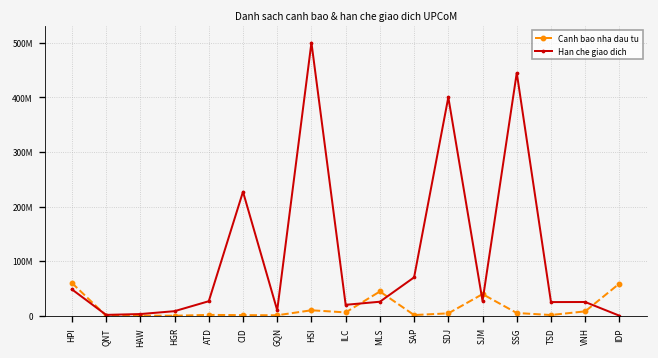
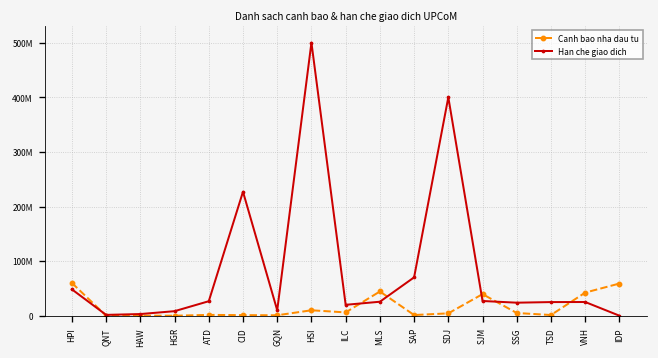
  {
    "Canh bao nha dau tu": {
      "HPI": 60000000,
      "HGR": 0,
      "ATD": 0,
      "CID": 0,
      "GQN": 0,
      "HSI": 10000000,
      "ILC": 10000000,
      "MLS": 40000000,
      "SAP": 0,
      "SDJ": 0,
      "SJM": 40000000,
      "SSG": 10000000,
      "TSD": 0,
-     "VNH": 10000000,
+     "VNH": 40000000,
      "IDP": 60000000
    },
    "Han che giao dich": {
      "HPI": 50000000,
      "HGR": 10000000,
      "ATD": 30000000,
      "CID": 230000000,
      "GQN": 10000000,
      "HSI": 500000000,
      "ILC": 20000000,
      "MLS": 30000000,
      "SAP": 70000000,
      "SDJ": 400000000,
      "SJM": 30000000,
-     "SSG": 440000000,
+     "SSG": 20000000,
      "TSD": 30000000,
      "VNH": 30000000,
      "IDP": 0
    }
  }
